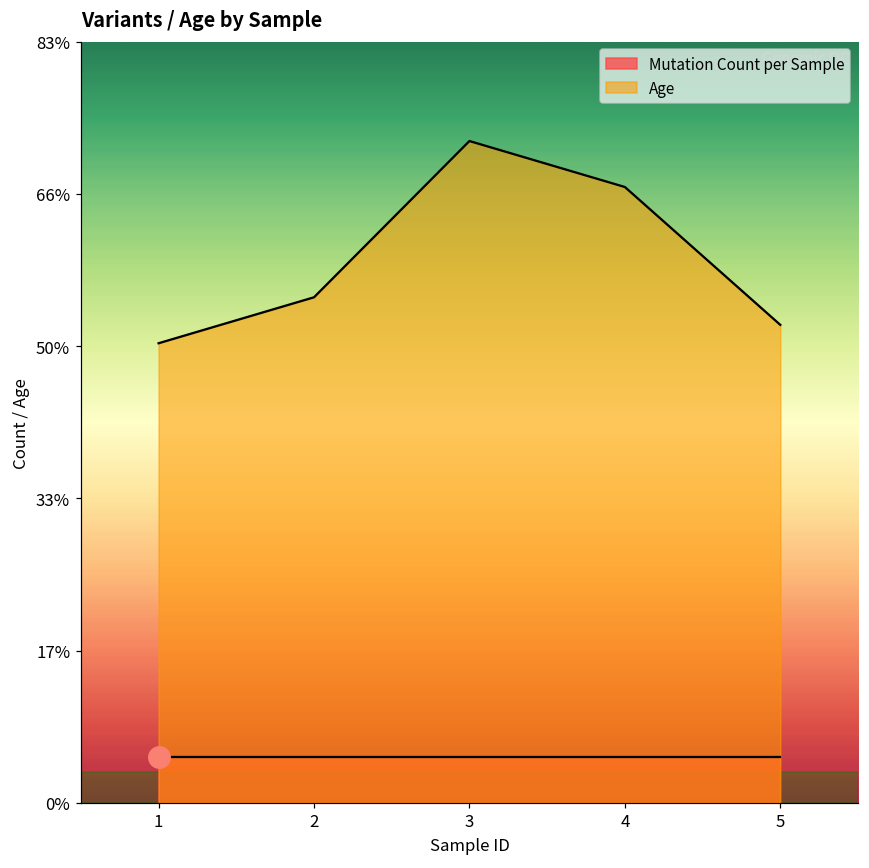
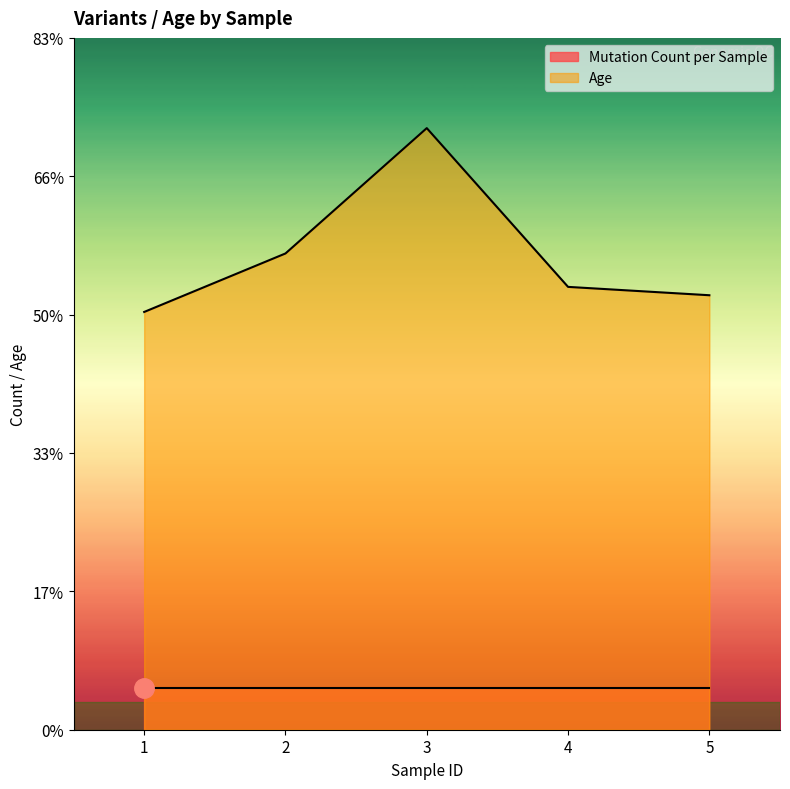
  {
    "Age": {
      "1": "50%",
-     "2": "55%",
+     "2": "57%",
      "3": "72%",
-     "4": "67%",
+     "4": "53%",
      "5": "52%"
    }
  }
